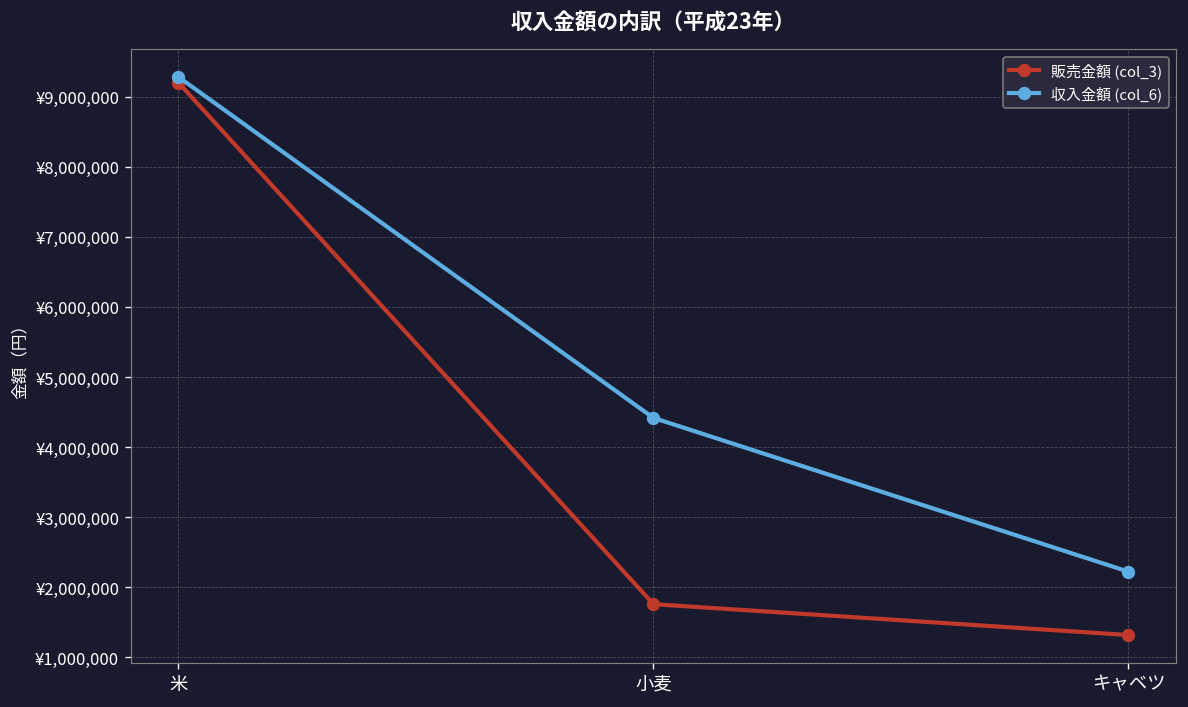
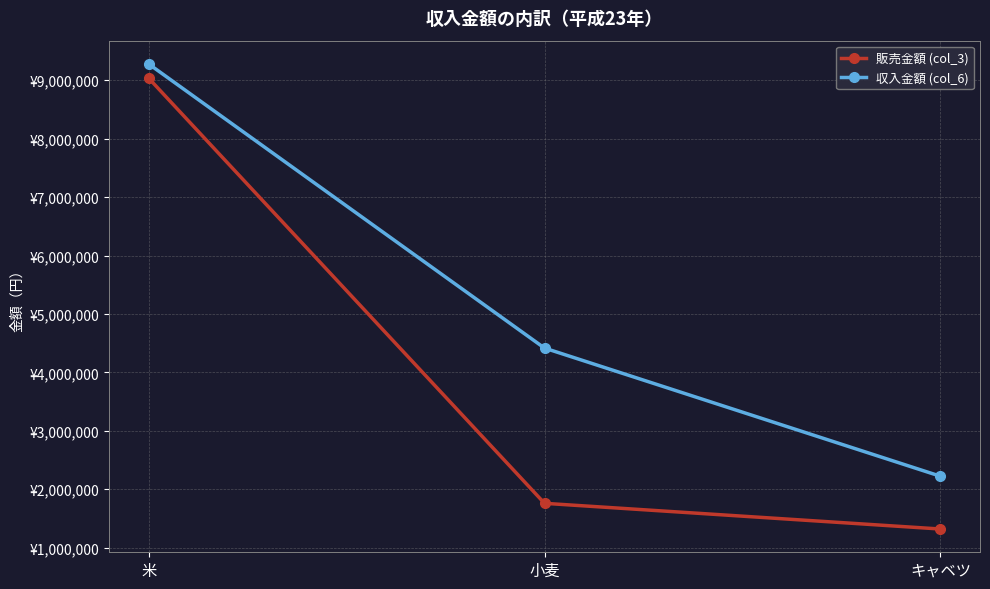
  {
    "販売金額 (col_3)": {
-     "米": "¥9,200,000",
+     "米": "¥9,000,000",
      "小麦": "¥1,800,000",
      "キャベツ": "¥1,300,000"
    },
    "収入金額 (col_6)": {
      "米": "¥9,300,000",
      "小麦": "¥4,400,000",
      "キャベツ": "¥2,200,000"
    }
  }
